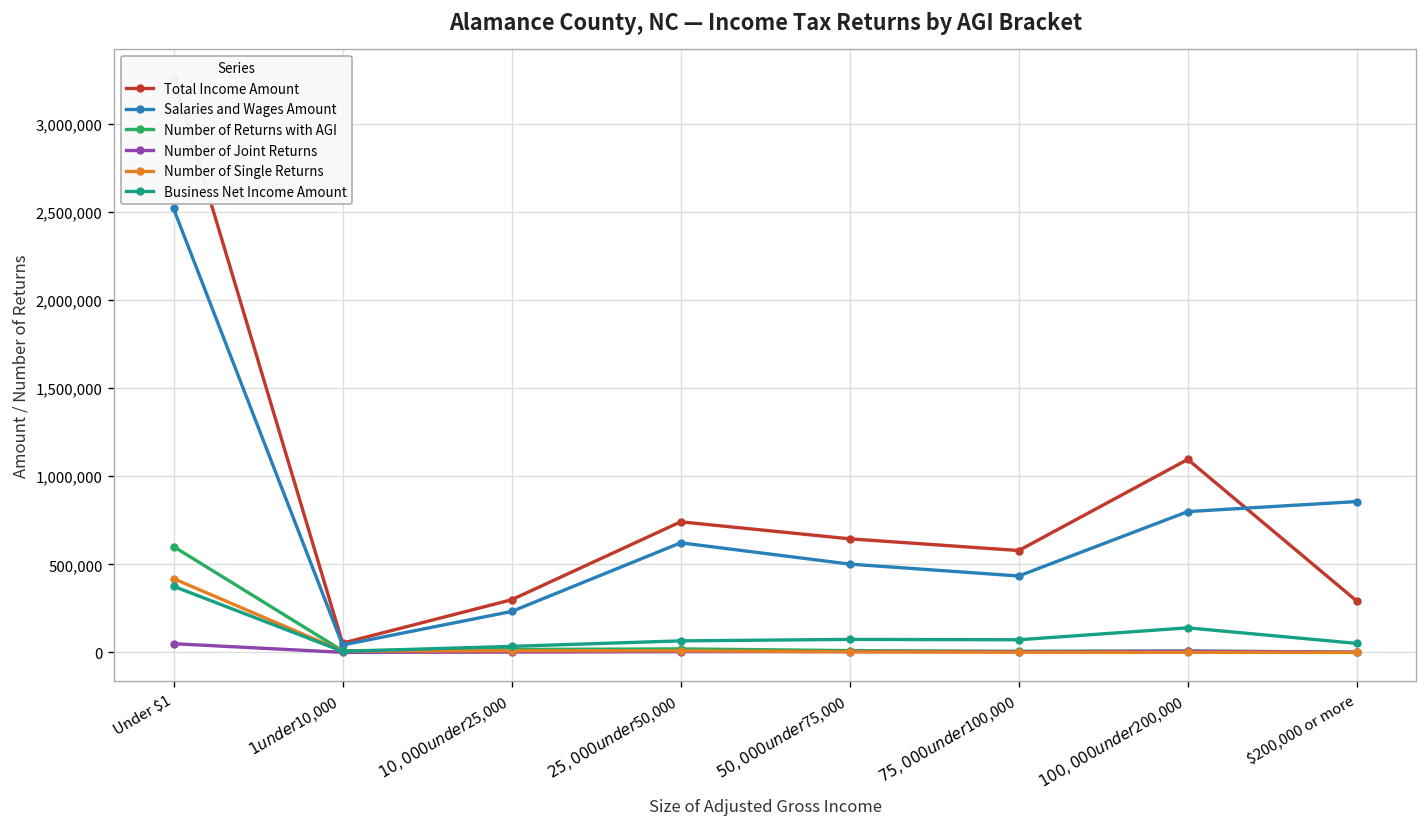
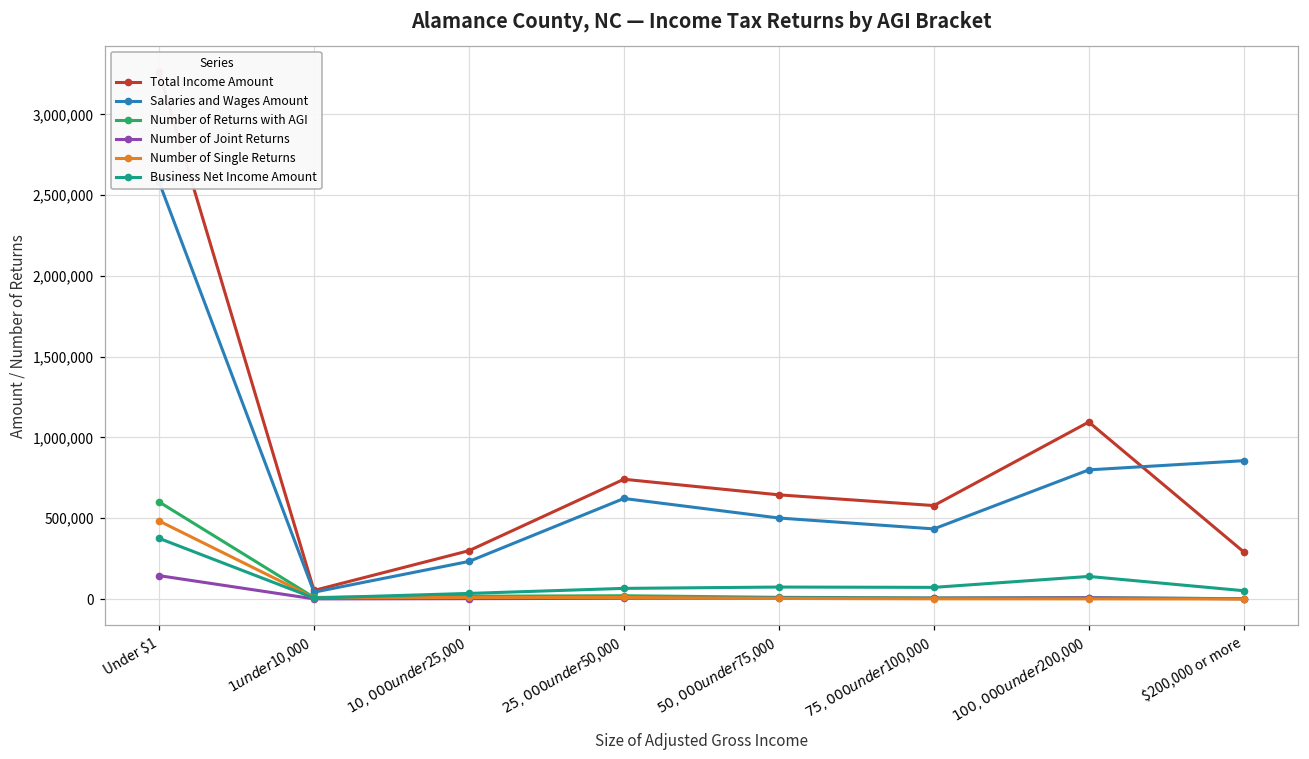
  {
    "Total Income Amount": {
      "$200,000 or more": "290,000"
    },
    "Salaries and Wages Amount": {
-     "Under $1": "2,520,000",
+     "Under $1": "2,580,000",
      "$200,000 or more": "860,000"
    },
    "Number of Joint Returns": {
-     "Under $1": "50,000"
+     "Under $1": "140,000"
    },
    "Number of Single Returns": {
-     "Under $1": "420,000"
+     "Under $1": "480,000"
    }
  }
